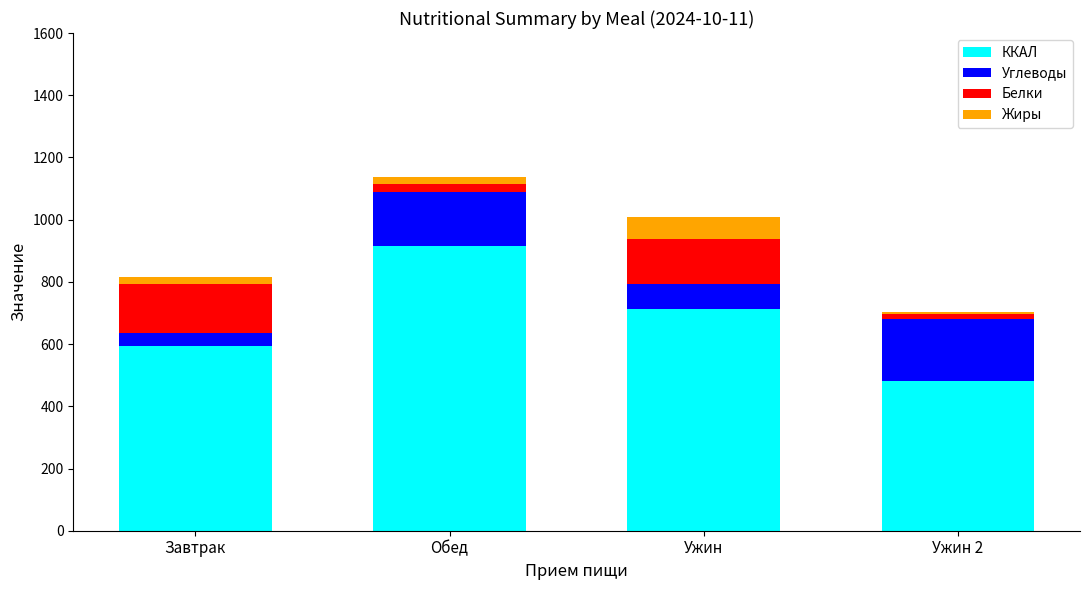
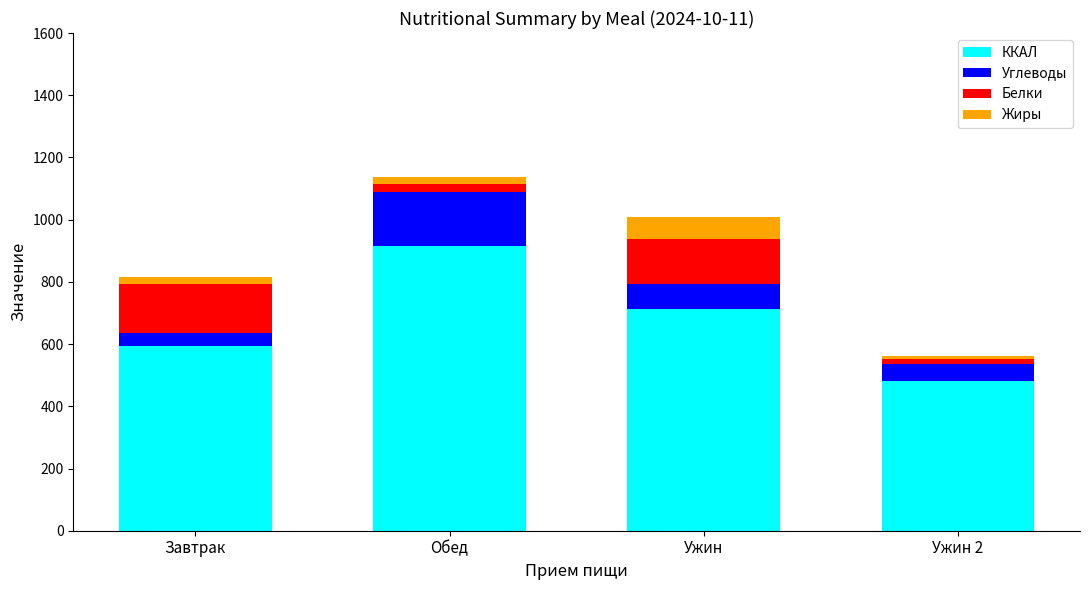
  {
    "ККАЛ": {
      "Завтрак": 590,
      "Обед": 910,
      "Ужин": 710,
      "Ужин 2": 480
    },
    "Углеводы": {
      "Завтрак": 40,
      "Обед": 170,
      "Ужин": 80,
-     "Ужин 2": 200
+     "Ужин 2": 50
    },
    "Белки": {
      "Завтрак": 160,
      "Обед": 20,
      "Ужин": 150,
      "Ужин 2": 20
    },
    "Жиры": {
      "Завтрак": 20,
      "Обед": 20,
      "Ужин": 70,
      "Ужин 2": 10
    }
  }
